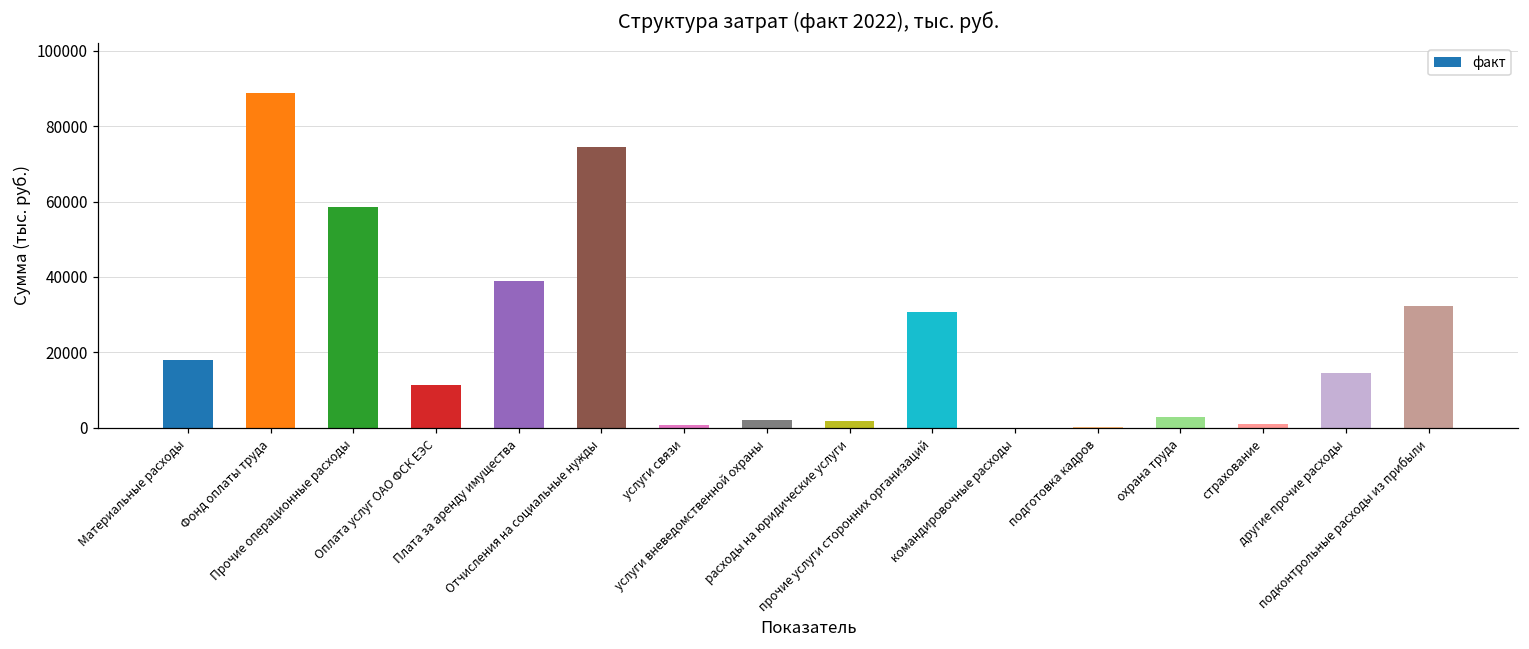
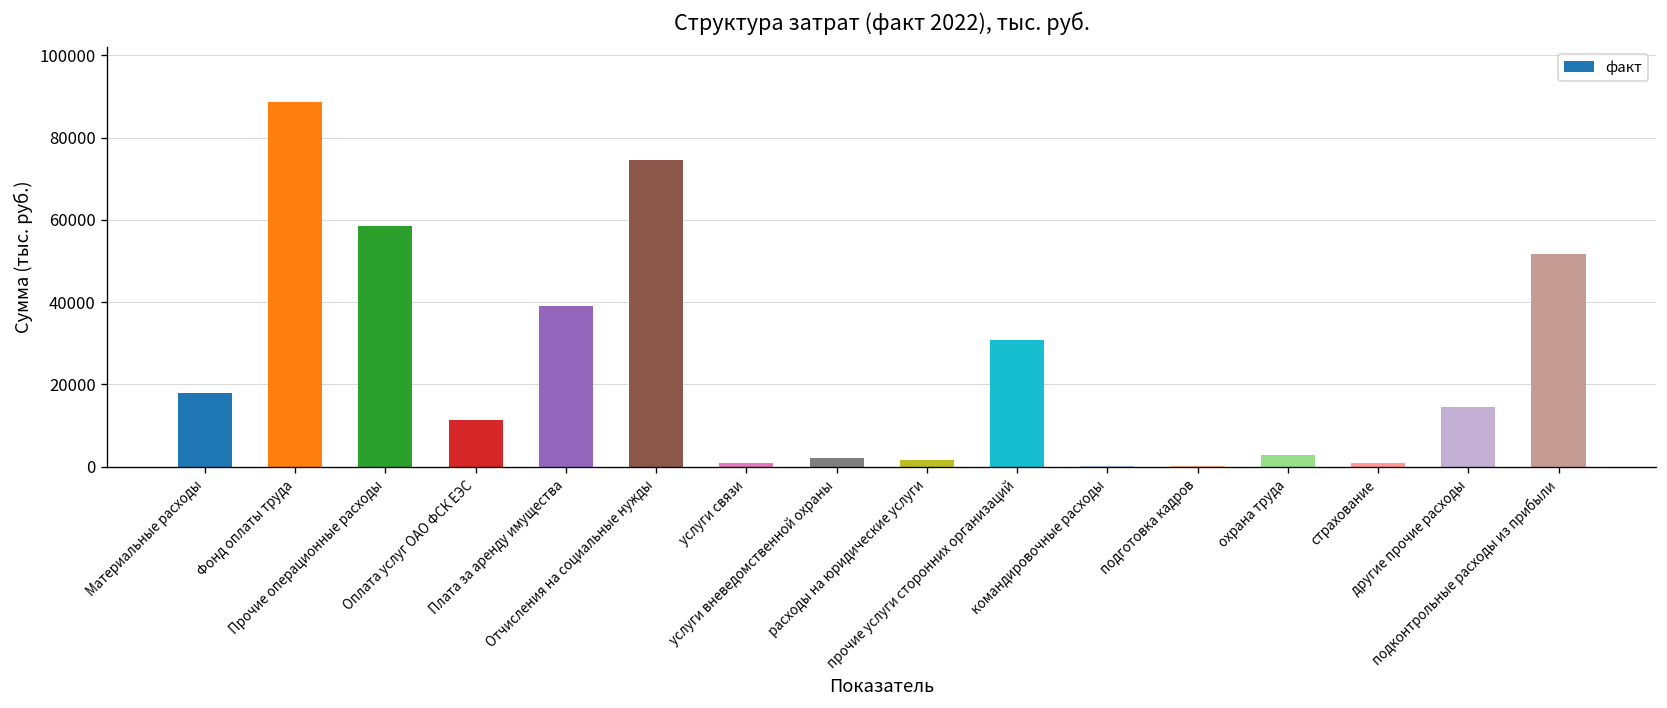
  {
    "Материальные расходы": 18000,
    "Фонд оплаты труда": 89000,
    "Прочие операционные расходы": 59000,
    "Оплата услуг ОАО ФСК ЕЭС": 11000,
    "Плата за аренду имущества": 39000,
    "Отчисления на социальные нужды": 74000,
    "услуги связи": 1000,
    "услуги вневедомственной охраны": 2000,
    "расходы на юридические услуги": 2000,
    "прочие услуги сторонних организаций": 31000,
    "охрана труда": 3000,
    "страхование": 1000,
    "другие прочие расходы": 15000,
-   "подконтрольные расходы из прибыли": 32000
+   "подконтрольные расходы из прибыли": 52000
  }
